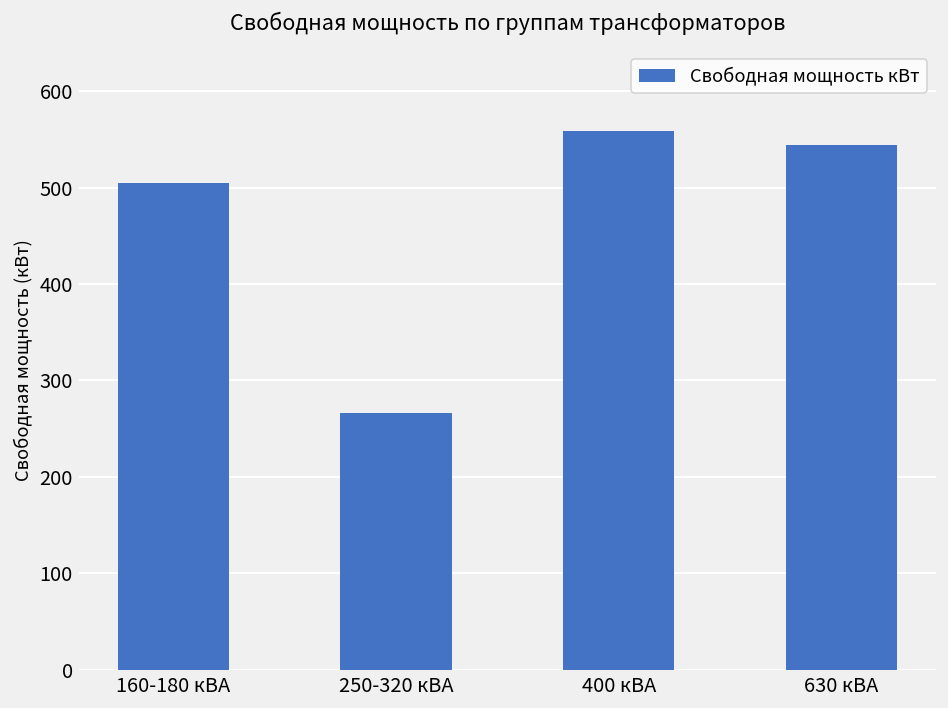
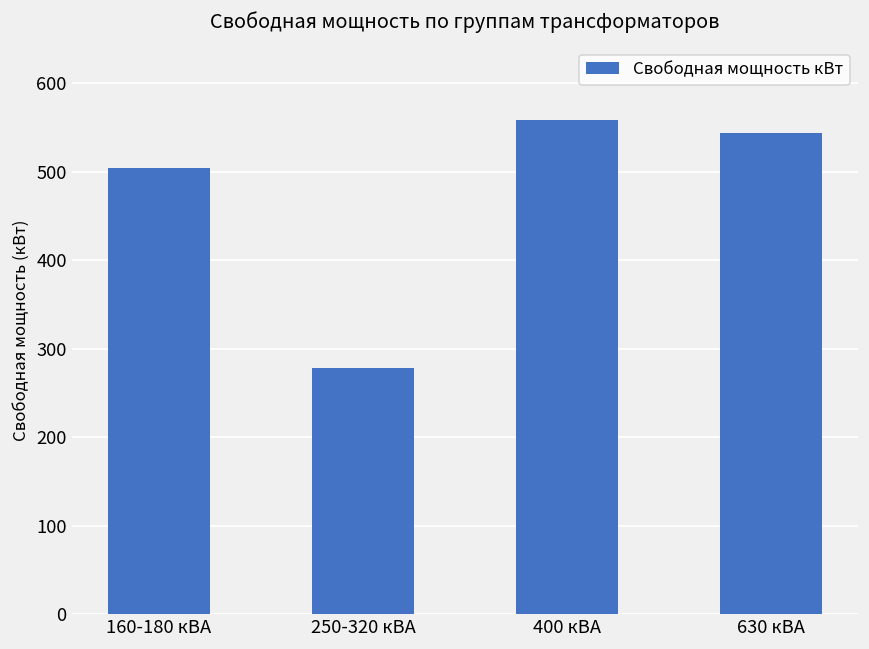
  {
    "160-180 кВА": 500,
-   "250-320 кВА": 270,
+   "250-320 кВА": 280,
    "400 кВА": 560,
    "630 кВА": 540
  }
